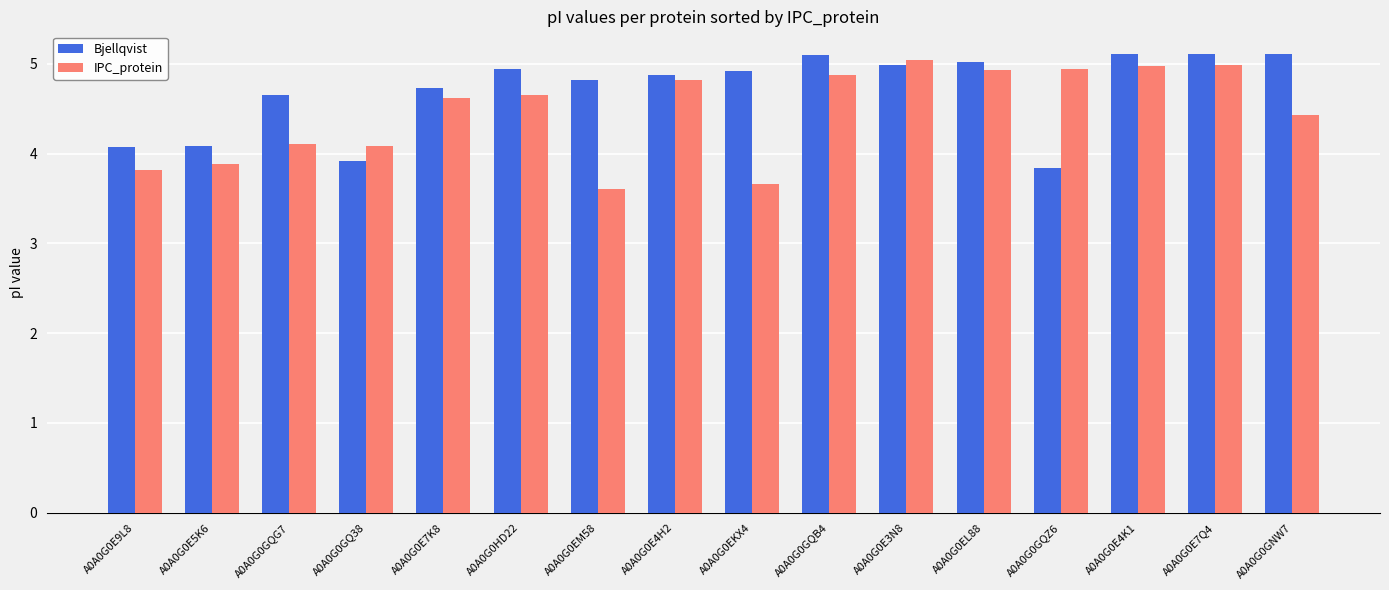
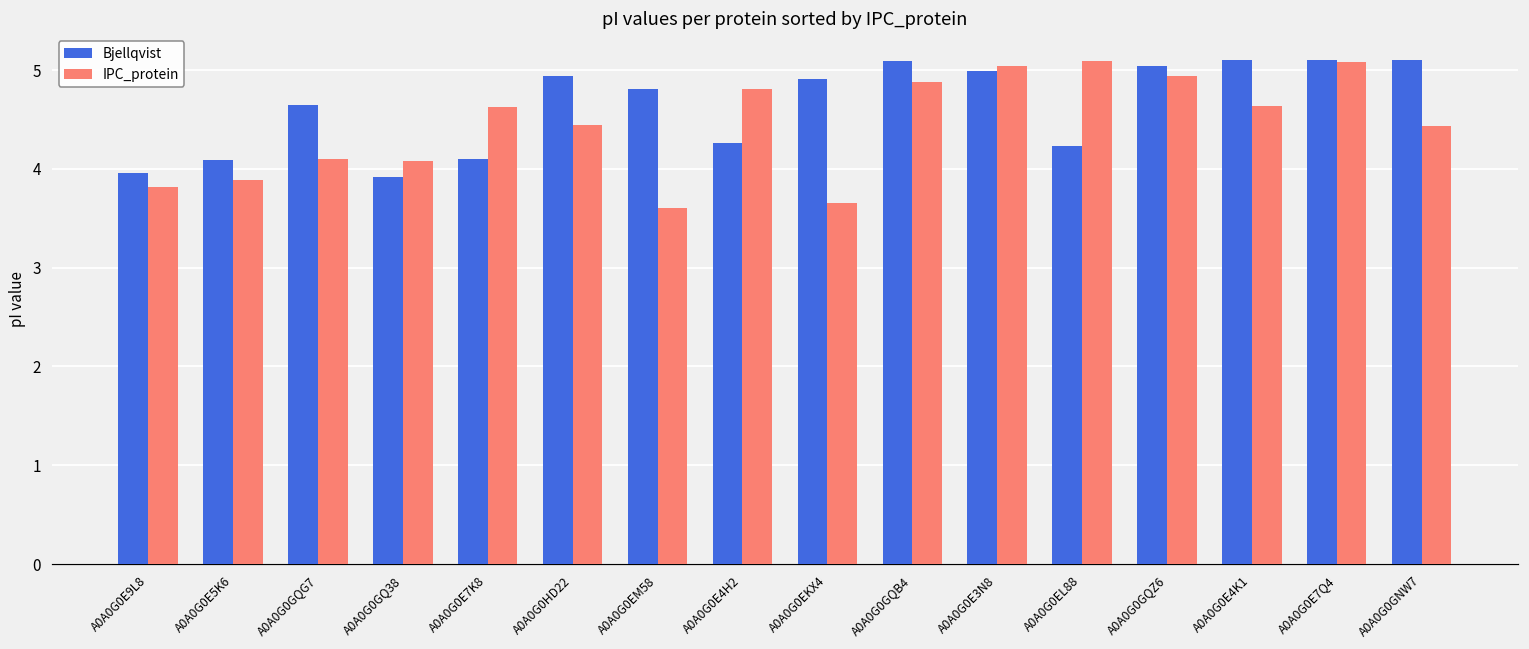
  {
    "Bjellqvist": {
-     "A0A0G0E9L8": 4.1,
+     "A0A0G0E9L8": 4.0,
      "A0A0G0E5K6": 4.1,
      "A0A0G0GQG7": 4.6,
      "A0A0G0GQ38": 3.9,
-     "A0A0G0E7K8": 4.7,
+     "A0A0G0E7K8": 4.1,
      "A0A0G0HD22": 4.9,
      "A0A0G0EM58": 4.8,
-     "A0A0G0E4H2": 4.9,
+     "A0A0G0E4H2": 4.3,
      "A0A0G0EKX4": 4.9,
      "A0A0G0GQB4": 5.1,
      "A0A0G0E3N8": 5.0,
-     "A0A0G0EL88": 5.0,
-     "A0A0G0GQZ6": 3.8,
+     "A0A0G0EL88": 4.2,
+     "A0A0G0GQZ6": 5.0,
      "A0A0G0E4K1": 5.1,
      "A0A0G0E7Q4": 5.1,
      "A0A0G0GNW7": 5.1
    },
    "IPC_protein": {
      "A0A0G0E9L8": 3.8,
      "A0A0G0E5K6": 3.9,
      "A0A0G0GQG7": 4.1,
      "A0A0G0GQ38": 4.1,
      "A0A0G0E7K8": 4.6,
-     "A0A0G0HD22": 4.6,
+     "A0A0G0HD22": 4.4,
      "A0A0G0EM58": 3.6,
      "A0A0G0E4H2": 4.8,
      "A0A0G0EKX4": 3.7,
      "A0A0G0GQB4": 4.9,
      "A0A0G0E3N8": 5.0,
-     "A0A0G0EL88": 4.9,
+     "A0A0G0EL88": 5.1,
      "A0A0G0GQZ6": 4.9,
-     "A0A0G0E4K1": 5.0,
-     "A0A0G0E7Q4": 5.0,
+     "A0A0G0E4K1": 4.6,
+     "A0A0G0E7Q4": 5.1,
      "A0A0G0GNW7": 4.4
    }
  }
